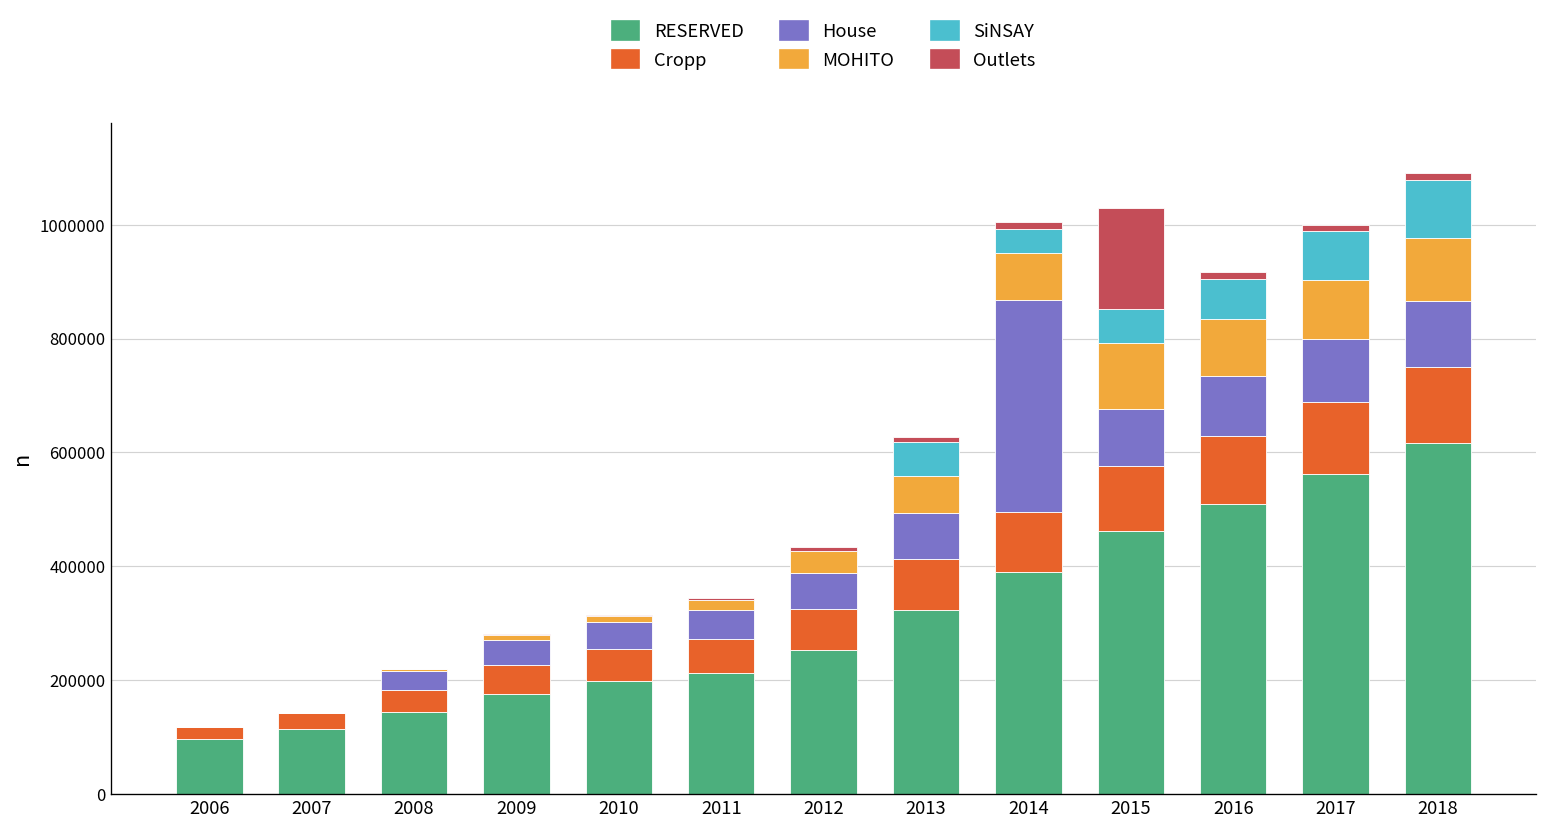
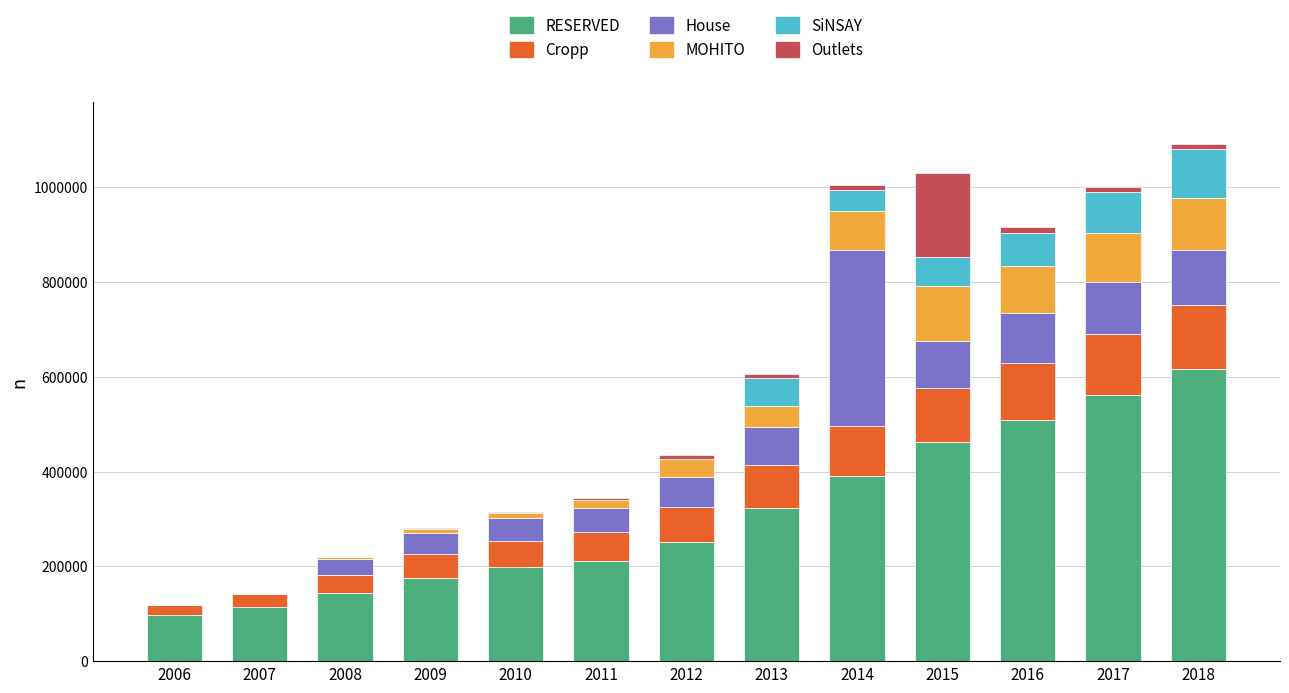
  {
    "RESERVED": {
      "2006": 100000,
      "2007": 110000,
      "2008": 140000,
      "2009": 180000,
      "2010": 200000,
      "2011": 210000,
      "2012": 250000,
      "2013": 320000,
      "2014": 390000,
      "2015": 460000,
      "2016": 510000,
      "2017": 560000,
      "2018": 620000
    },
    "Cropp": {
      "2006": 20000,
      "2007": 30000,
      "2008": 40000,
      "2009": 50000,
      "2010": 60000,
      "2011": 60000,
      "2012": 70000,
      "2013": 90000,
      "2014": 110000,
      "2015": 110000,
      "2016": 120000,
      "2017": 130000,
      "2018": 130000
    },
    "House": {
      "2006": 0,
      "2007": 0,
      "2008": 30000,
      "2009": 40000,
      "2010": 50000,
      "2011": 50000,
      "2012": 60000,
      "2013": 80000,
      "2014": 370000,
      "2015": 100000,
      "2016": 110000,
      "2017": 110000,
      "2018": 120000
    },
    "MOHITO": {
      "2006": 0,
      "2007": 0,
      "2009": 10000,
      "2010": 10000,
      "2011": 20000,
      "2012": 40000,
-     "2013": 70000,
+     "2013": 50000,
      "2014": 80000,
      "2015": 120000,
      "2016": 100000,
      "2017": 100000,
      "2018": 110000
    },
    "SiNSAY": {
      "2006": 0,
      "2007": 0,
      "2008": 0,
      "2009": 0,
      "2010": 0,
      "2011": 0,
      "2012": 0,
      "2013": 60000,
      "2014": 40000,
      "2015": 60000,
      "2016": 70000,
      "2017": 80000,
      "2018": 100000
    },
    "Outlets": {
      "2006": 0,
      "2007": 0,
      "2008": 0,
      "2012": 10000,
      "2013": 10000,
      "2014": 10000,
      "2015": 180000,
      "2016": 10000,
      "2017": 10000,
      "2018": 10000
    }
  }
